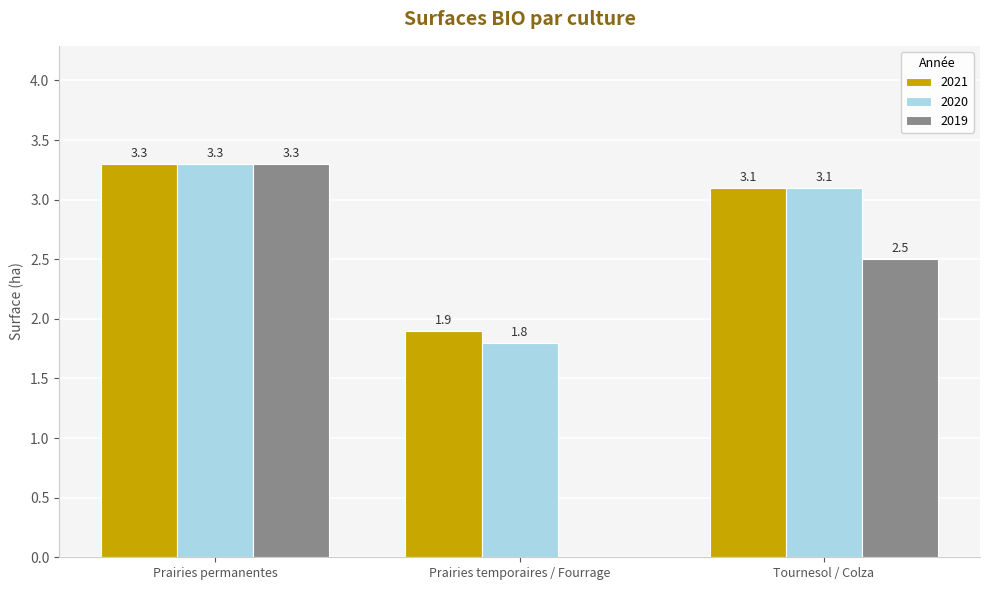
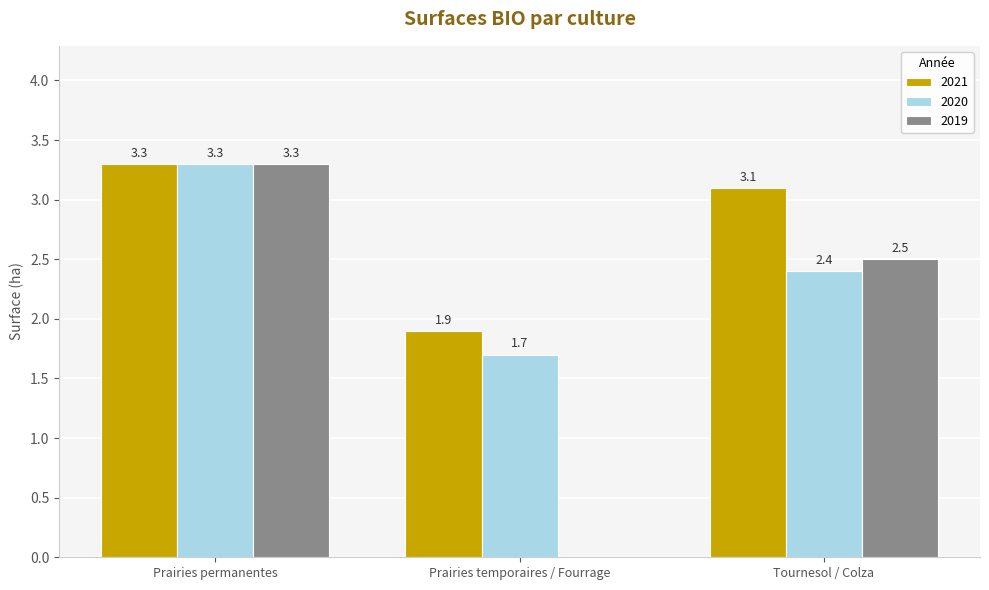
  {
    "2021": {
      "Prairies permanentes": 3.3,
      "Prairies temporaires / Fourrage": 1.9,
      "Tournesol / Colza": 3.1
    },
    "2020": {
      "Prairies permanentes": 3.3,
-     "Prairies temporaires / Fourrage": 1.8,
-     "Tournesol / Colza": 3.1
+     "Prairies temporaires / Fourrage": 1.7,
+     "Tournesol / Colza": 2.4
    },
    "2019": {
      "Prairies permanentes": 3.3,
      "Tournesol / Colza": 2.5
    }
  }
